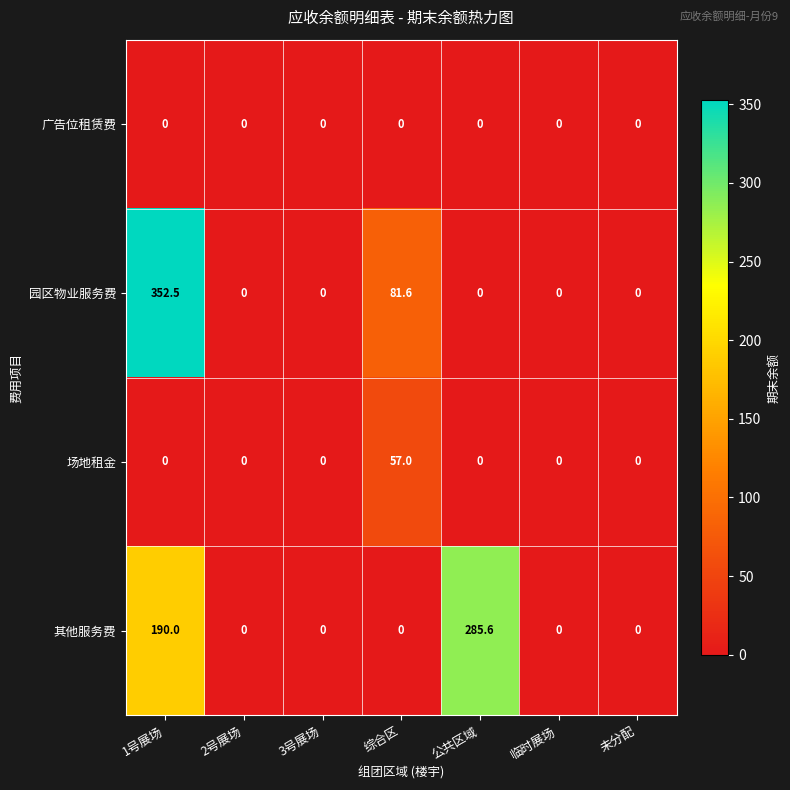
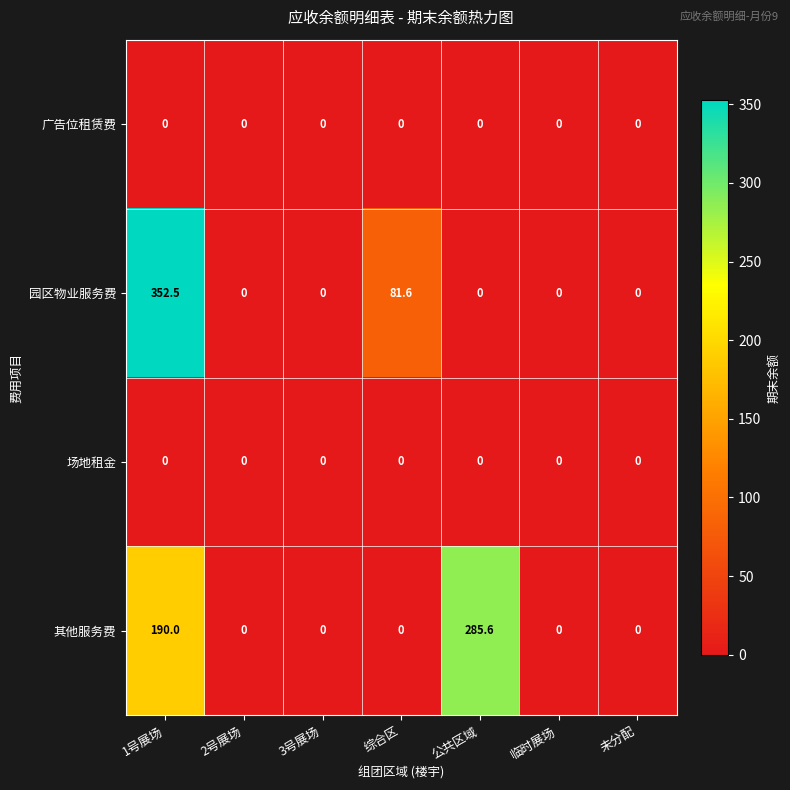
  {
    "广告位租赁费": {
      "1号展场": 0,
      "2号展场": 0,
      "3号展场": 0,
      "综合区": 0,
      "公共区域": 0,
      "临时展场": 0,
      "未分配": 0
    },
    "园区物业服务费": {
      "1号展场": 352.5,
      "2号展场": 0,
      "3号展场": 0,
      "综合区": 81.6,
      "公共区域": 0,
      "临时展场": 0,
      "未分配": 0
    },
    "场地租金": {
      "1号展场": 0,
      "2号展场": 0,
      "3号展场": 0,
-     "综合区": 57.0,
+     "综合区": 0,
      "公共区域": 0,
      "临时展场": 0,
      "未分配": 0
    },
    "其他服务费": {
      "1号展场": 190.0,
      "2号展场": 0,
      "3号展场": 0,
      "综合区": 0,
      "公共区域": 285.6,
      "临时展场": 0,
      "未分配": 0
    }
  }
